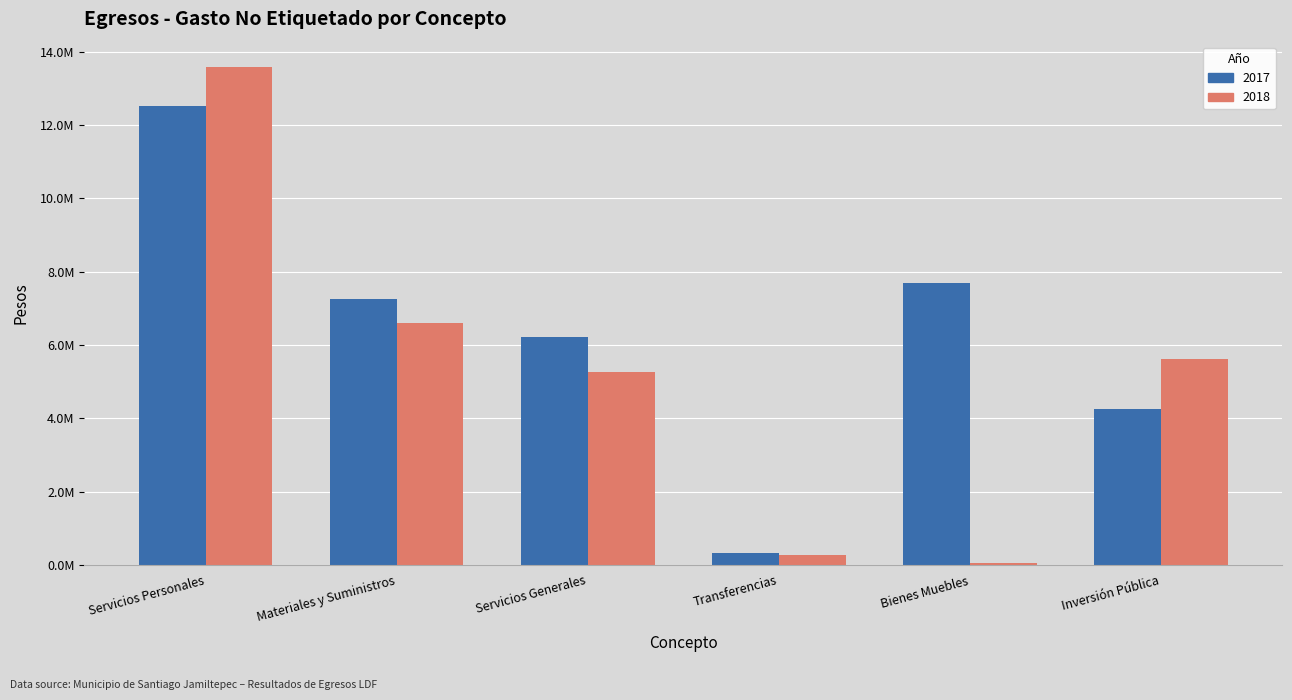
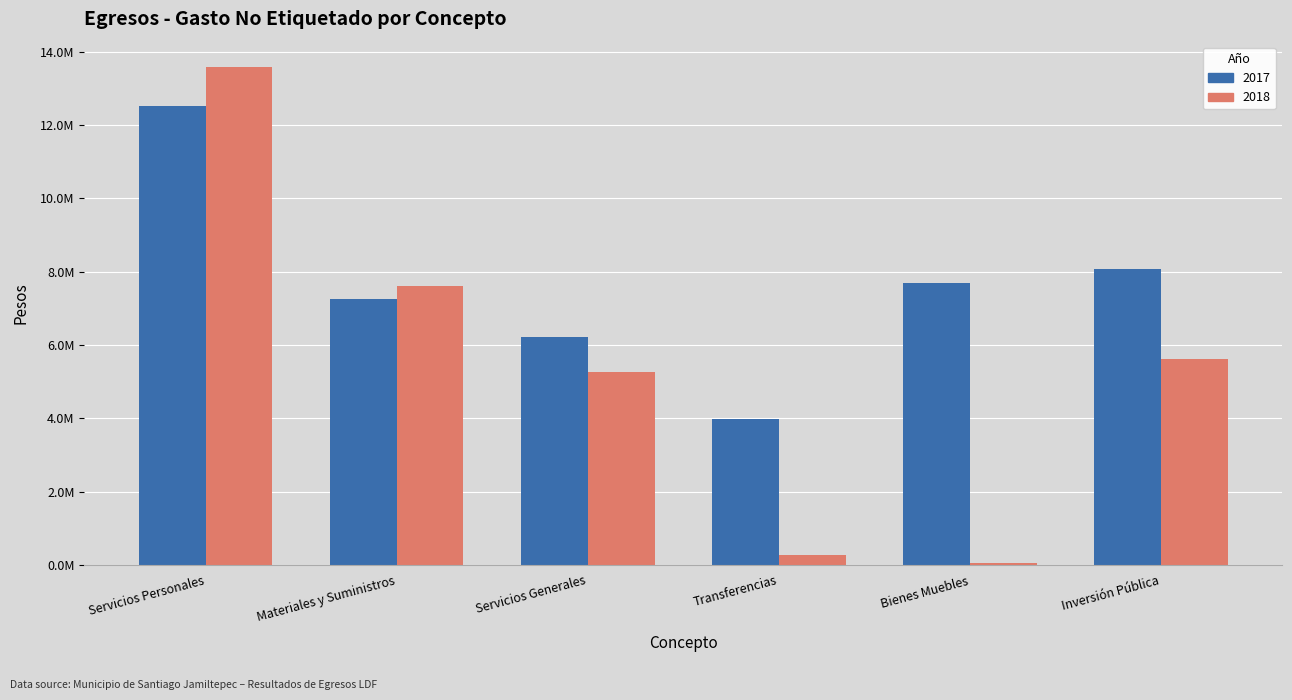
  {
    "2017": {
      "Servicios Personales": 12500000,
      "Materiales y Suministros": 7300000,
      "Servicios Generales": 6200000,
-     "Transferencias": 300000,
+     "Transferencias": 4000000,
      "Bienes Muebles": 7700000,
-     "Inversión Pública": 4200000
+     "Inversión Pública": 8100000
    },
    "2018": {
      "Servicios Personales": 13600000,
-     "Materiales y Suministros": 6600000,
+     "Materiales y Suministros": 7600000,
      "Servicios Generales": 5300000,
      "Transferencias": 300000,
      "Inversión Pública": 5600000
    }
  }
